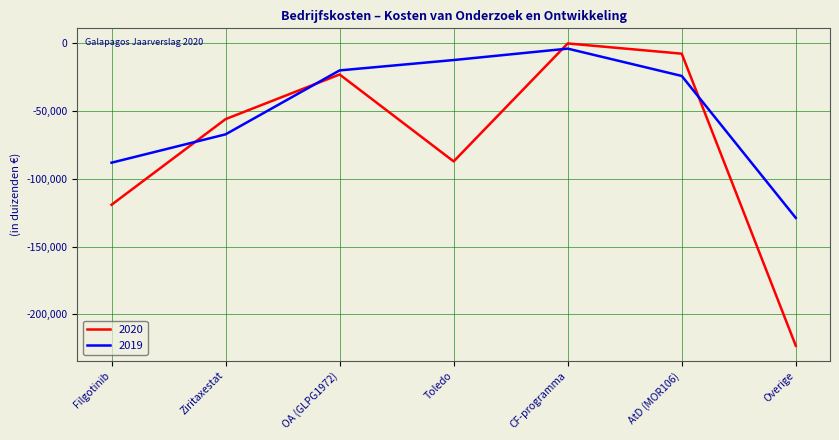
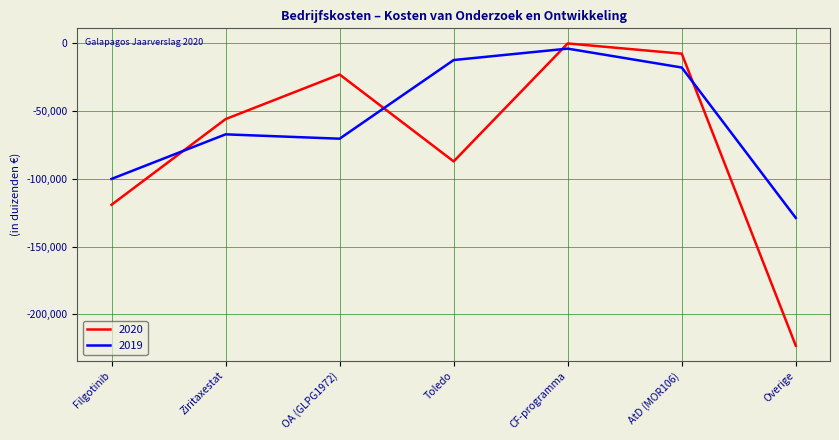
  {
    "2020": {
      "Filgotinib": "-119,000",
      "Ziritaxestat": "-56,000",
      "OA (GLPG1972)": "-23,000",
      "Toledo": "-87,000",
      "CF-programma": "0",
      "AtD (MOR106)": "-8,000",
      "Overige": "-223,000"
    },
    "2019": {
-     "Filgotinib": "-88,000",
+     "Filgotinib": "-100,000",
      "Ziritaxestat": "-67,000",
-     "OA (GLPG1972)": "-20,000",
+     "OA (GLPG1972)": "-70,000",
      "Toledo": "-12,000",
      "CF-programma": "-4,000",
-     "AtD (MOR106)": "-24,000",
+     "AtD (MOR106)": "-18,000",
      "Overige": "-129,000"
    }
  }
